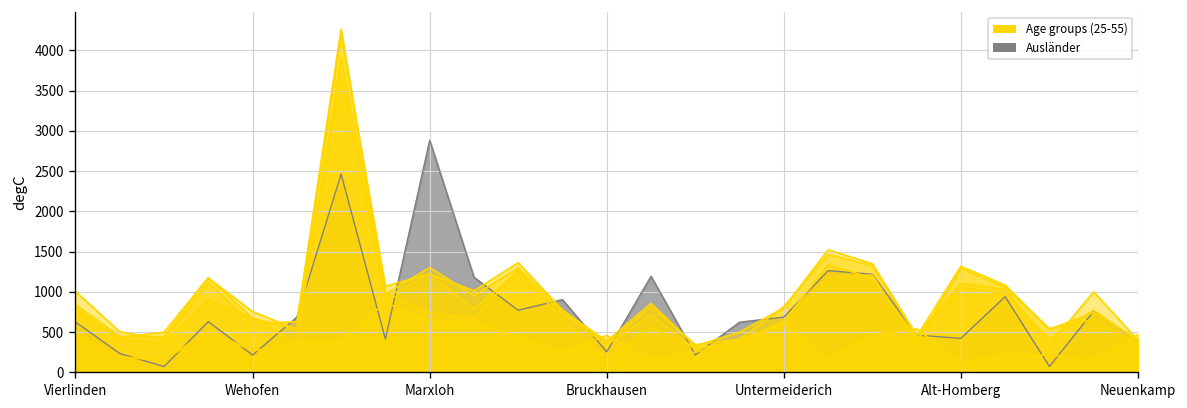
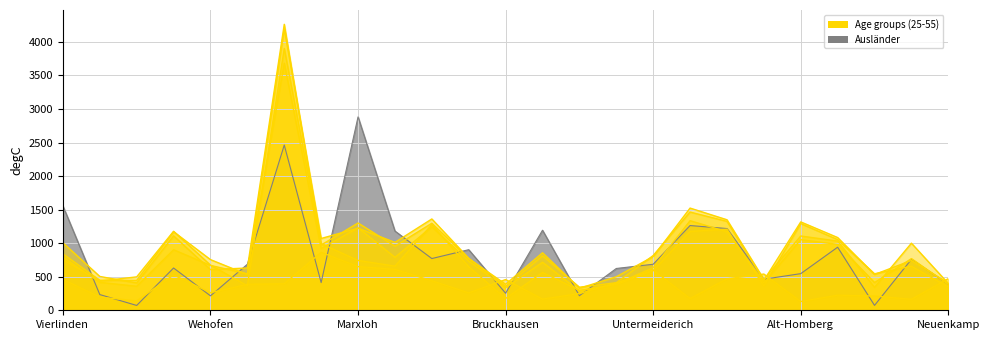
  {
    "Ausländer": {
-     "Vierlinden": 600,
+     "Vierlinden": 1600,
      "Wehofen": 200,
      "Marxloh": 2900,
      "Bruckhausen": 300,
      "Untermeiderich": 700,
-     "Alt-Homberg": 400
+     "Alt-Homberg": 500
    }
  }
